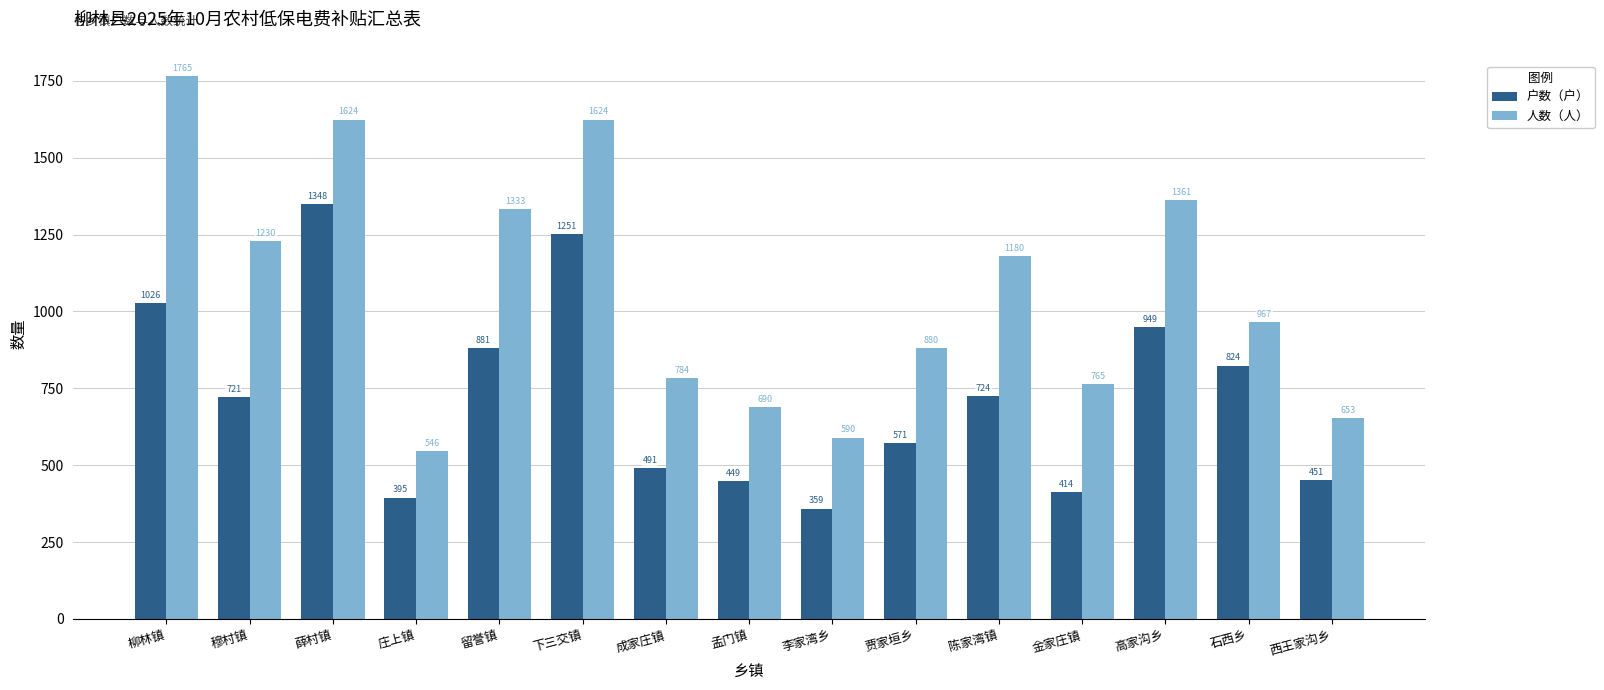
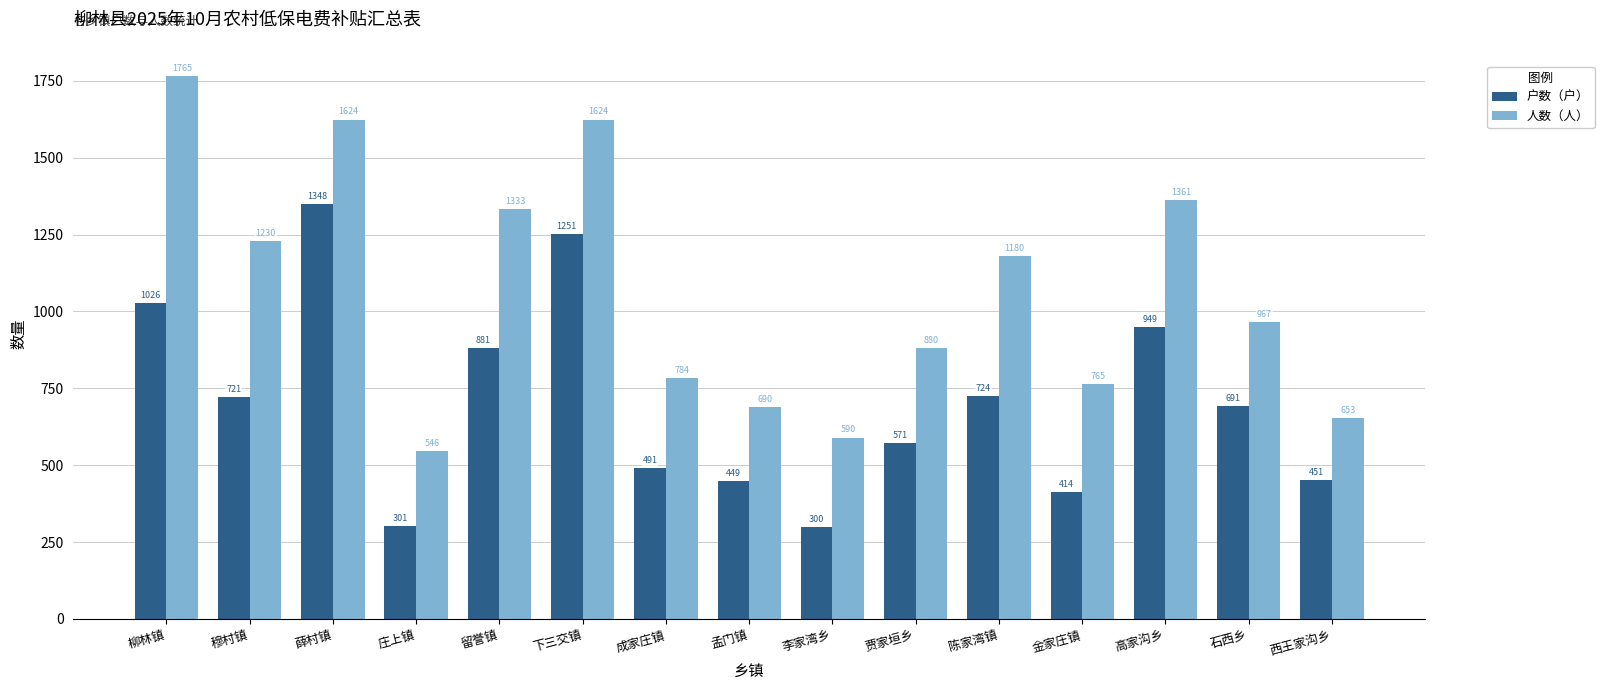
  {
    "户数（户）": {
-     "庄上镇": 395,
-     "李家湾乡": 359,
-     "石西乡": 824
+     "庄上镇": 301,
+     "李家湾乡": 300,
+     "石西乡": 691
    }
  }
